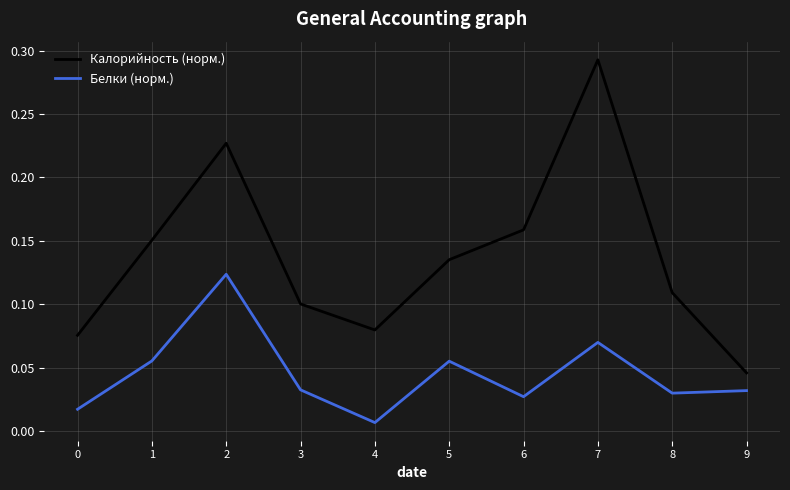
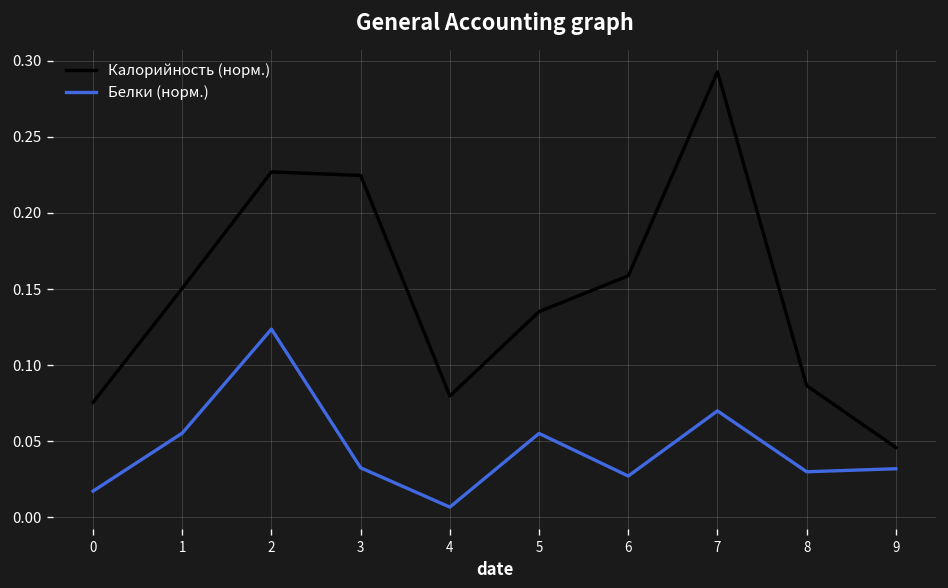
  {
    "Калорийность (норм.)": {
      "0": 0.076,
      "1": 0.150,
      "2": 0.227,
-     "3": 0.100,
+     "3": 0.225,
      "4": 0.080,
      "5": 0.135,
      "6": 0.159,
      "7": 0.293,
-     "8": 0.109,
+     "8": 0.087,
      "9": 0.046
    },
    "Белки (норм.)": {
      "0": 0.017,
      "1": 0.055,
      "2": 0.124,
      "3": 0.033,
      "4": 0.007,
      "5": 0.055,
      "6": 0.027,
      "7": 0.070,
      "8": 0.030,
      "9": 0.032
    }
  }
